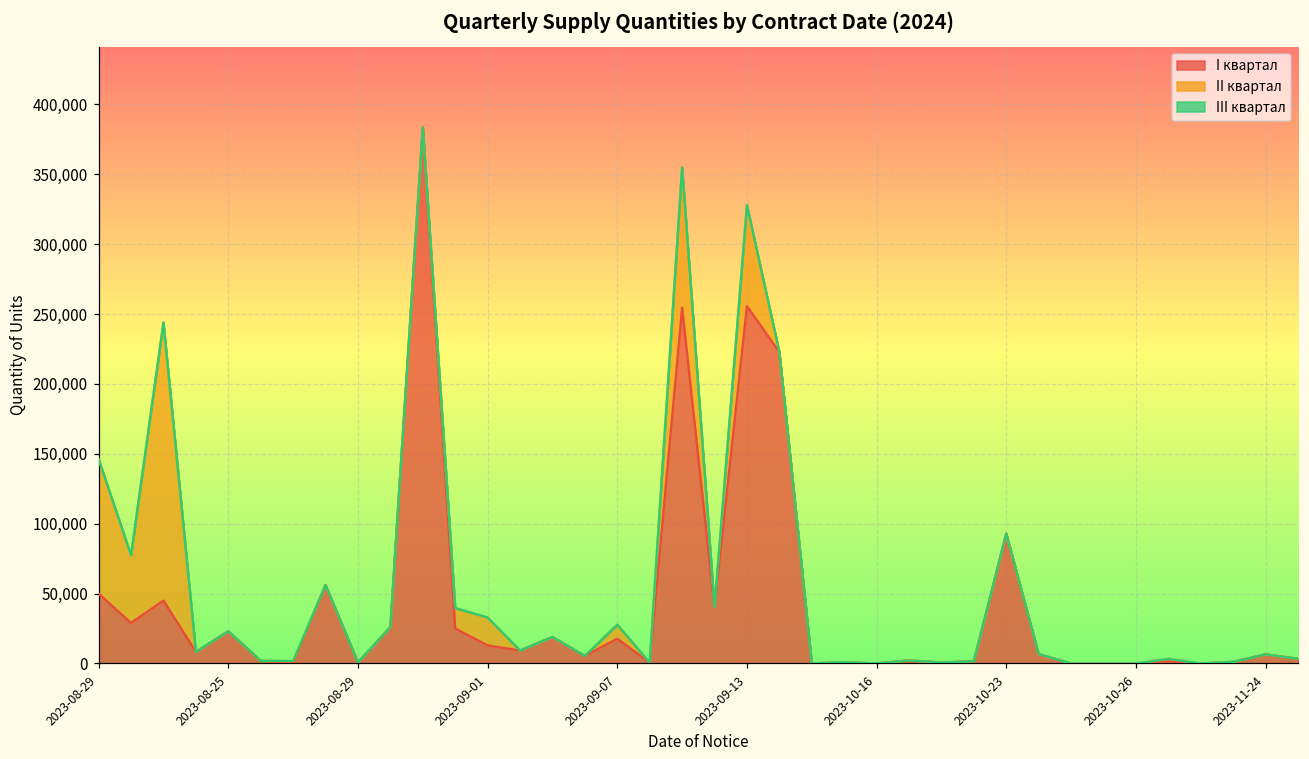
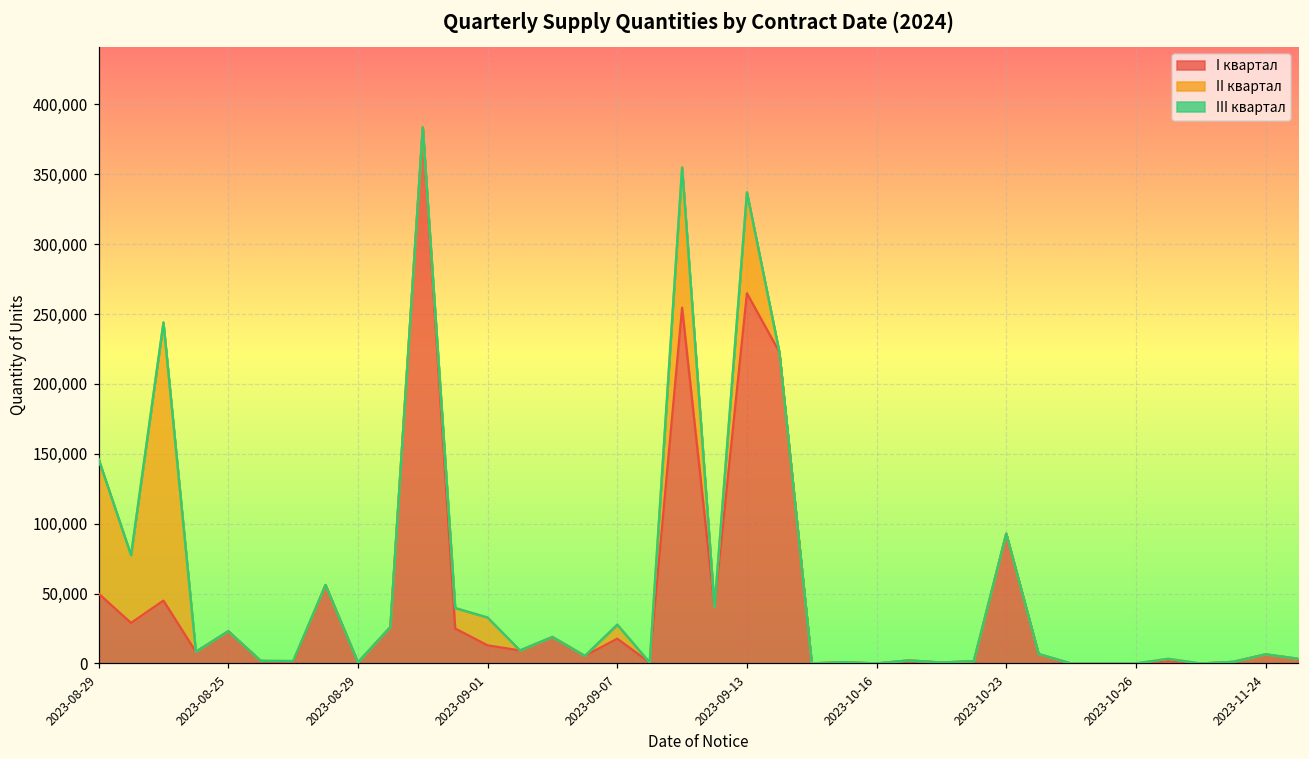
  {
    "I квартал": {
-     "2023-09-13": "256,000"
+     "2023-09-13": "265,000"
    }
  }
